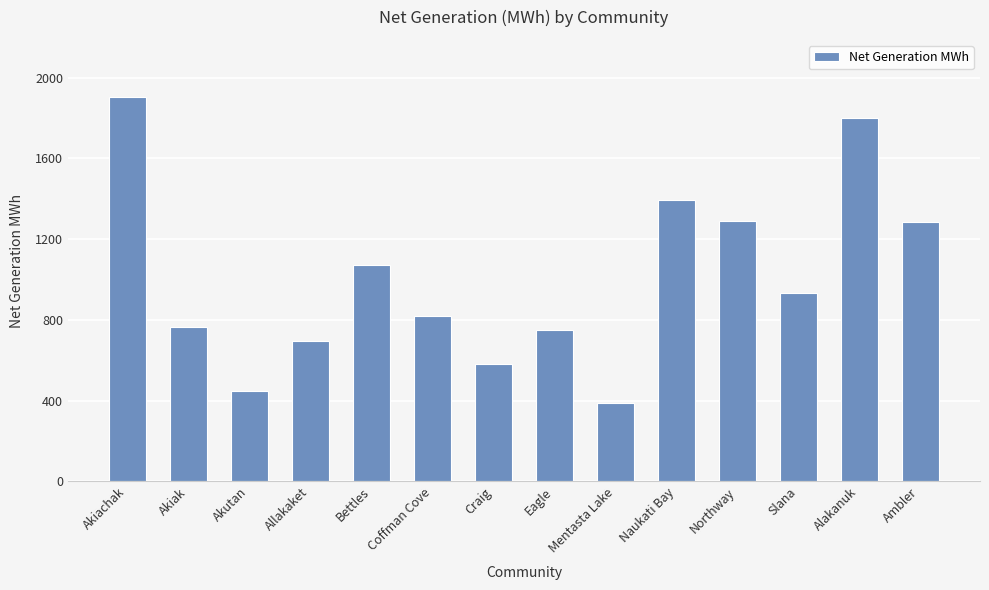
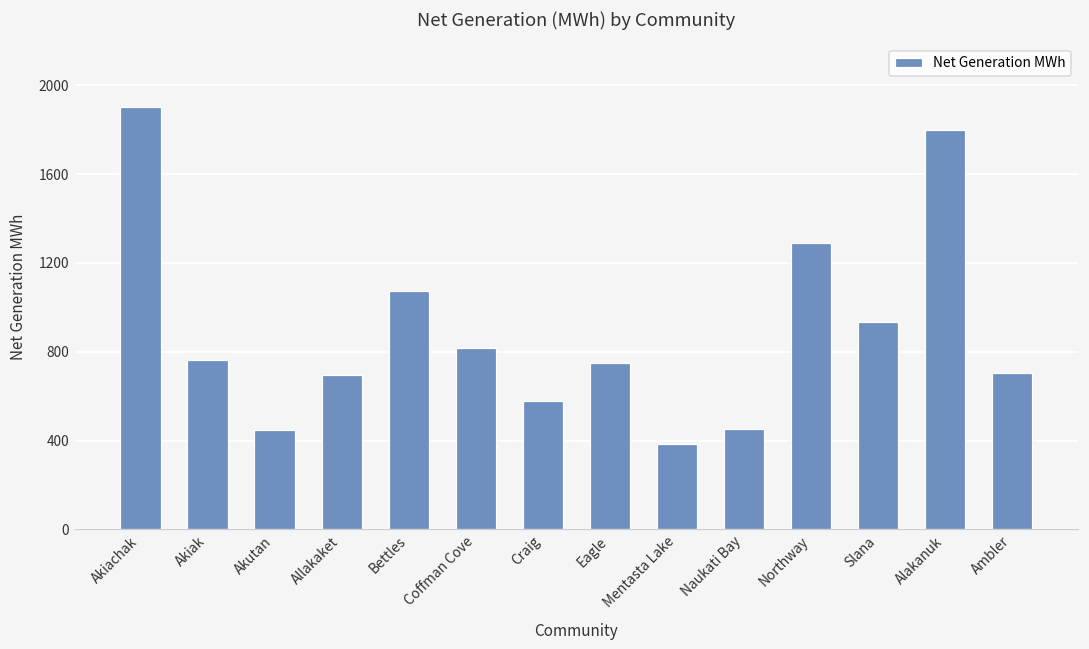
  {
    "Akiachak": 1900,
    "Akiak": 760,
    "Akutan": 450,
    "Allakaket": 690,
    "Bettles": 1070,
    "Coffman Cove": 820,
    "Craig": 580,
    "Eagle": 750,
    "Mentasta Lake": 390,
-   "Naukati Bay": 1390,
+   "Naukati Bay": 450,
    "Northway": 1290,
    "Slana": 930,
    "Alakanuk": 1800,
-   "Ambler": 1290
+   "Ambler": 710
  }
